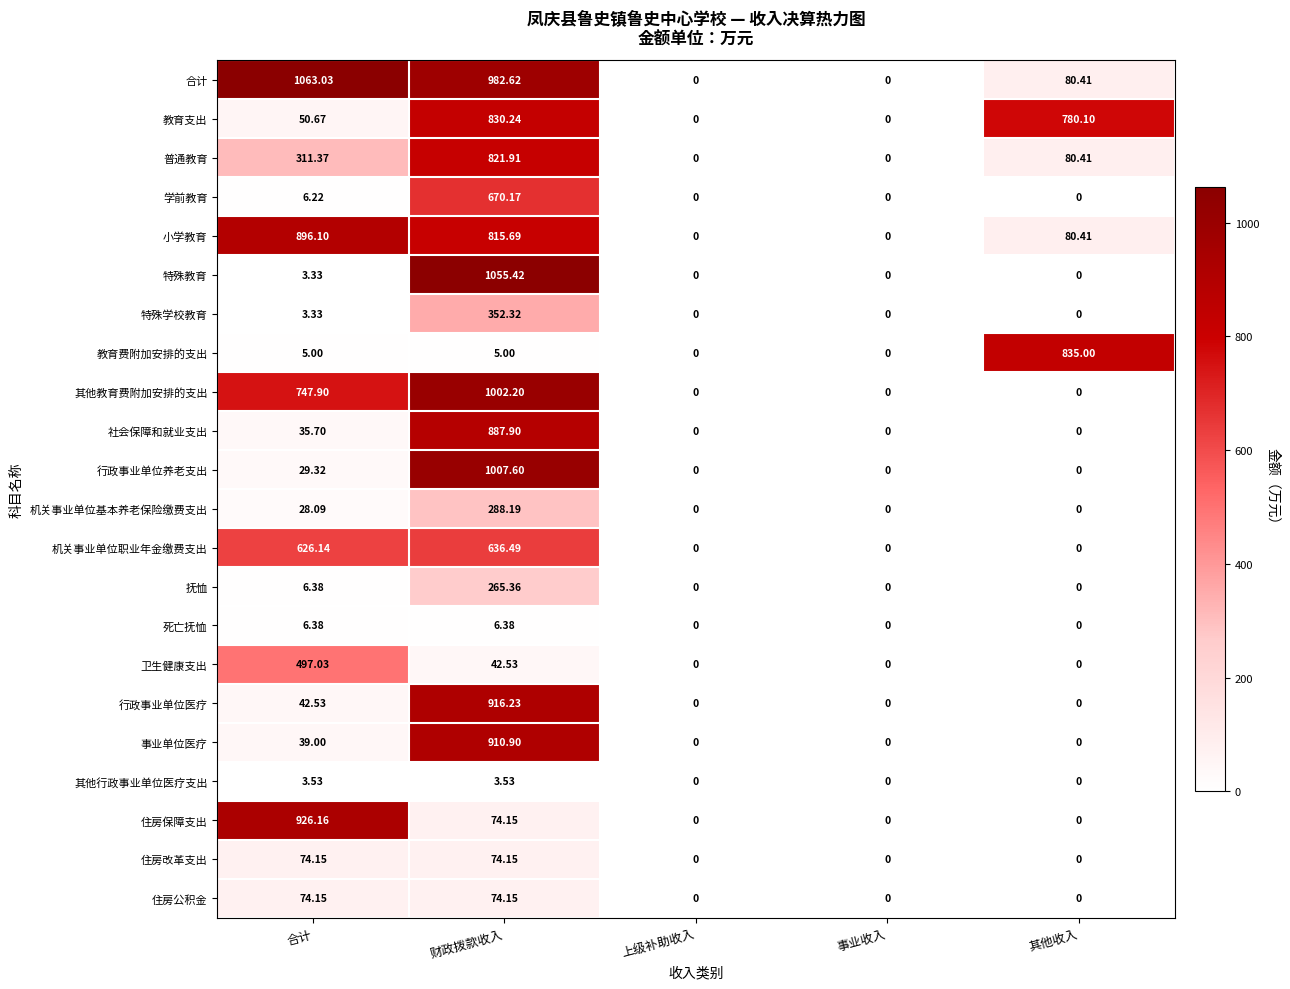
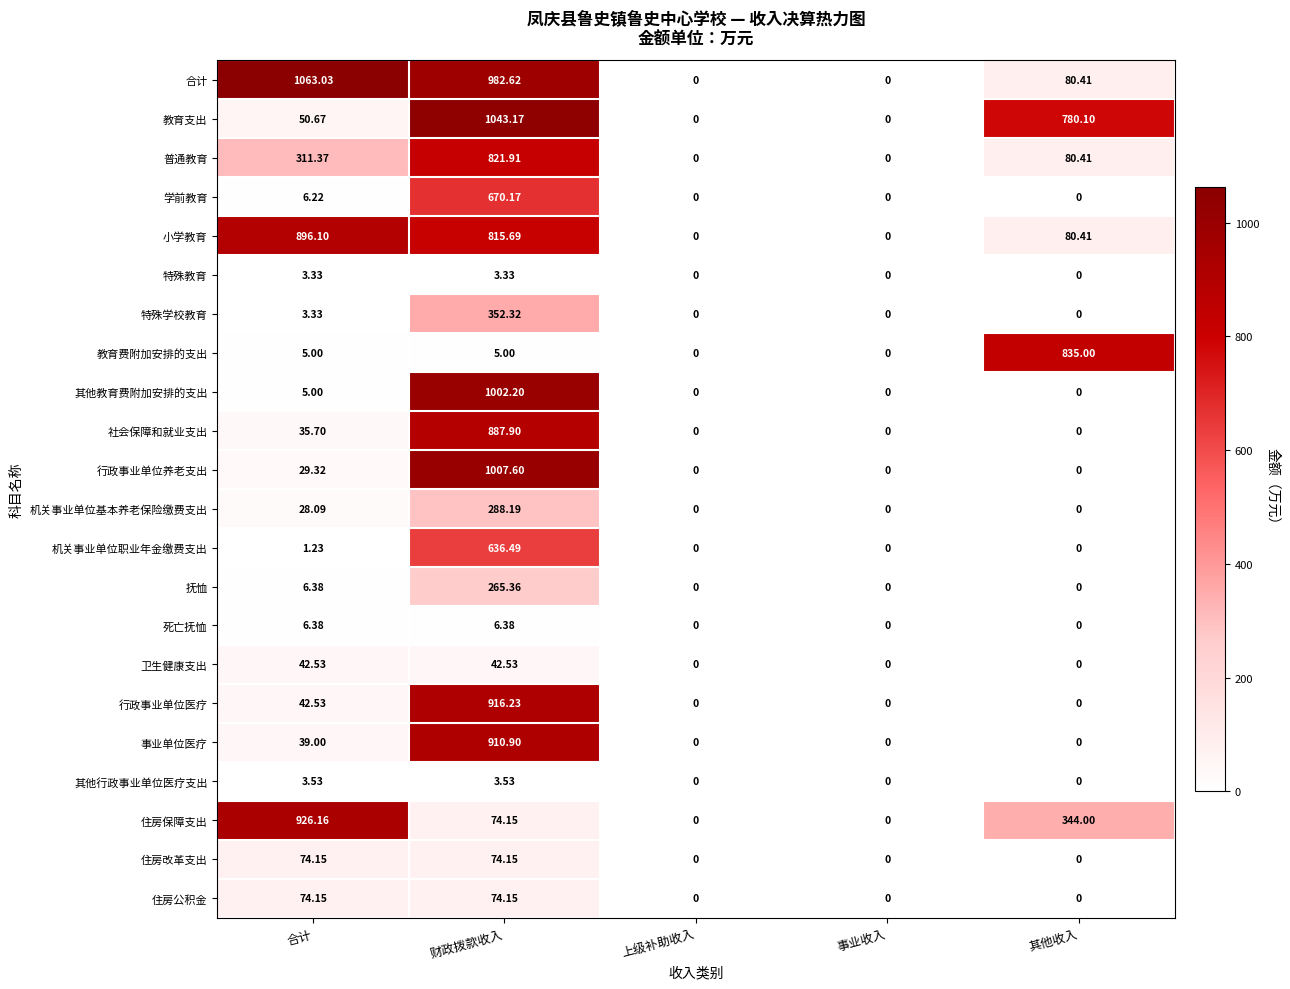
  {
    "合计": {
      "合计": 1063.03,
      "财政拨款收入": 982.62,
      "上级补助收入": 0,
      "事业收入": 0,
      "其他收入": 80.41
    },
    "教育支出": {
      "合计": 50.67,
-     "财政拨款收入": 830.24,
+     "财政拨款收入": 1043.17,
      "上级补助收入": 0,
      "事业收入": 0,
      "其他收入": 780.10
    },
    "普通教育": {
      "合计": 311.37,
      "财政拨款收入": 821.91,
      "上级补助收入": 0,
      "事业收入": 0,
      "其他收入": 80.41
    },
    "学前教育": {
      "合计": 6.22,
      "财政拨款收入": 670.17,
      "上级补助收入": 0,
      "事业收入": 0,
      "其他收入": 0
    },
    "小学教育": {
      "合计": 896.10,
      "财政拨款收入": 815.69,
      "上级补助收入": 0,
      "事业收入": 0,
      "其他收入": 80.41
    },
    "特殊教育": {
      "合计": 3.33,
-     "财政拨款收入": 1055.42,
+     "财政拨款收入": 3.33,
      "上级补助收入": 0,
      "事业收入": 0,
      "其他收入": 0
    },
    "特殊学校教育": {
      "合计": 3.33,
      "财政拨款收入": 352.32,
      "上级补助收入": 0,
      "事业收入": 0,
      "其他收入": 0
    },
    "教育费附加安排的支出": {
      "合计": 5.00,
      "财政拨款收入": 5.00,
      "上级补助收入": 0,
      "事业收入": 0,
      "其他收入": 835.00
    },
    "其他教育费附加安排的支出": {
-     "合计": 747.90,
+     "合计": 5.00,
      "财政拨款收入": 1002.20,
      "上级补助收入": 0,
      "事业收入": 0,
      "其他收入": 0
    },
    "社会保障和就业支出": {
      "合计": 35.70,
      "财政拨款收入": 887.90,
      "上级补助收入": 0,
      "事业收入": 0,
      "其他收入": 0
    },
    "行政事业单位养老支出": {
      "合计": 29.32,
      "财政拨款收入": 1007.60,
      "上级补助收入": 0,
      "事业收入": 0,
      "其他收入": 0
    },
    "机关事业单位基本养老保险缴费支出": {
      "合计": 28.09,
      "财政拨款收入": 288.19,
      "上级补助收入": 0,
      "事业收入": 0,
      "其他收入": 0
    },
    "机关事业单位职业年金缴费支出": {
-     "合计": 626.14,
+     "合计": 1.23,
      "财政拨款收入": 636.49,
      "上级补助收入": 0,
      "事业收入": 0,
      "其他收入": 0
    },
    "抚恤": {
      "合计": 6.38,
      "财政拨款收入": 265.36,
      "上级补助收入": 0,
      "事业收入": 0,
      "其他收入": 0
    },
    "死亡抚恤": {
      "合计": 6.38,
      "财政拨款收入": 6.38,
      "上级补助收入": 0,
      "事业收入": 0,
      "其他收入": 0
    },
    "卫生健康支出": {
-     "合计": 497.03,
+     "合计": 42.53,
      "财政拨款收入": 42.53,
      "上级补助收入": 0,
      "事业收入": 0,
      "其他收入": 0
    },
    "行政事业单位医疗": {
      "合计": 42.53,
      "财政拨款收入": 916.23,
      "上级补助收入": 0,
      "事业收入": 0,
      "其他收入": 0
    },
    "事业单位医疗": {
      "合计": 39.00,
      "财政拨款收入": 910.90,
      "上级补助收入": 0,
      "事业收入": 0,
      "其他收入": 0
    },
    "其他行政事业单位医疗支出": {
      "合计": 3.53,
      "财政拨款收入": 3.53,
      "上级补助收入": 0,
      "事业收入": 0,
      "其他收入": 0
    },
    "住房保障支出": {
      "合计": 926.16,
      "财政拨款收入": 74.15,
      "上级补助收入": 0,
      "事业收入": 0,
-     "其他收入": 0
+     "其他收入": 344.00
    },
    "住房改革支出": {
      "合计": 74.15,
      "财政拨款收入": 74.15,
      "上级补助收入": 0,
      "事业收入": 0,
      "其他收入": 0
    },
    "住房公积金": {
      "合计": 74.15,
      "财政拨款收入": 74.15,
      "上级补助收入": 0,
      "事业收入": 0,
      "其他收入": 0
    }
  }
